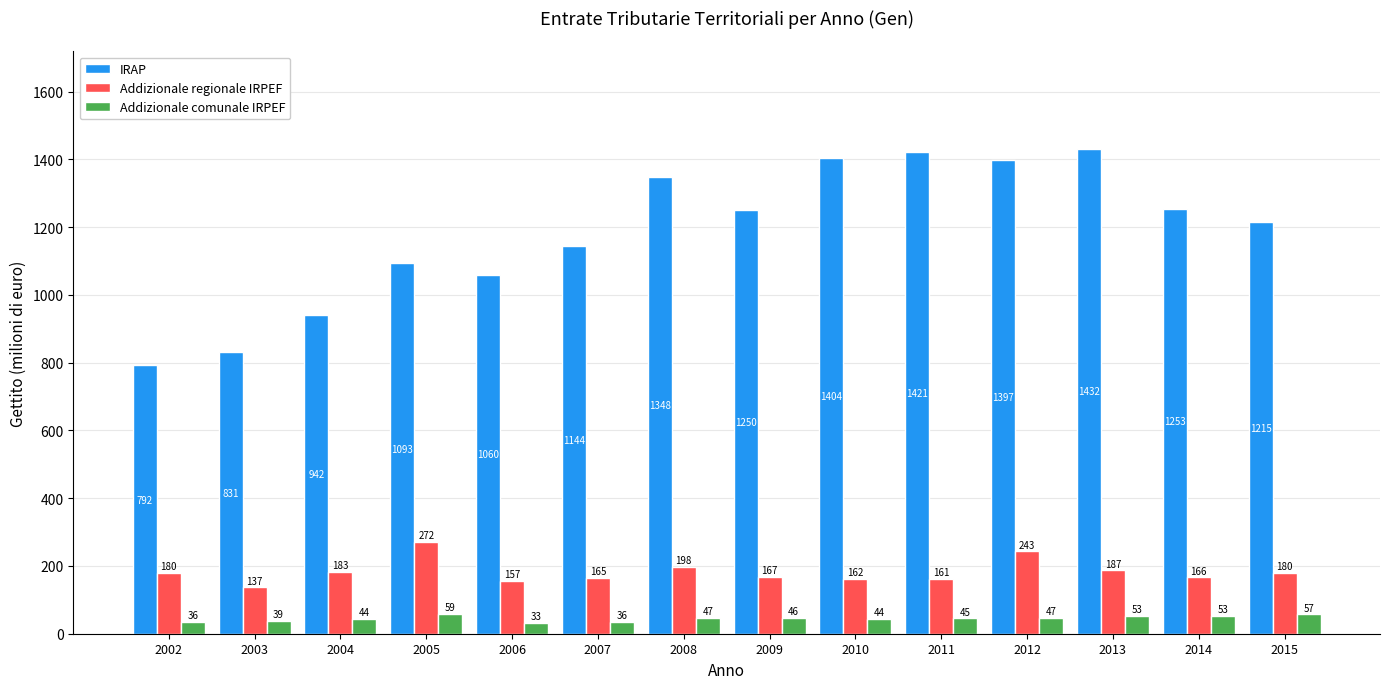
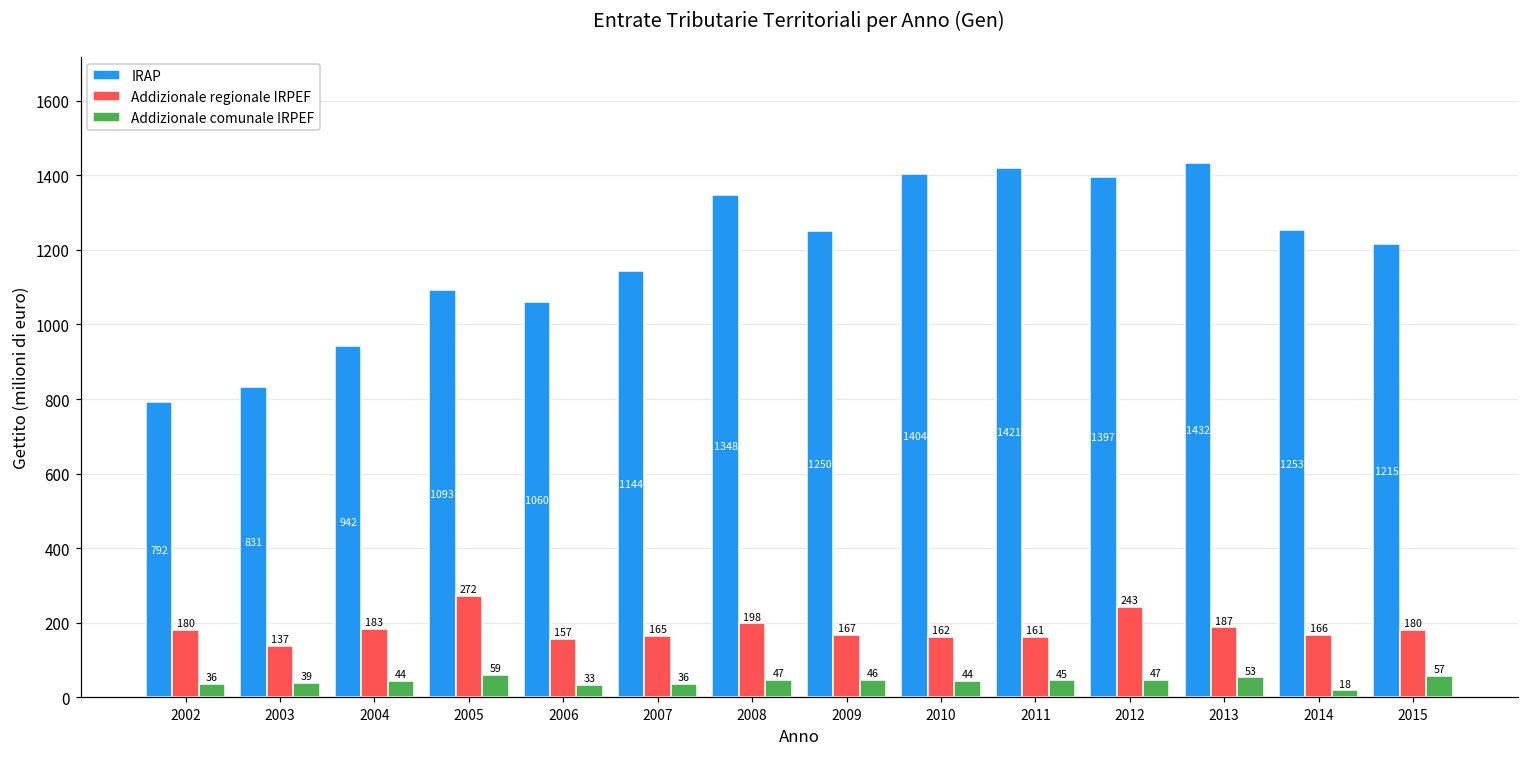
  {
    "IRAP": {
      "2002": 792,
      "2003": 831,
      "2004": 942,
      "2005": 1093,
      "2006": 1060,
      "2007": 1144,
      "2008": 1348,
      "2009": 1250,
      "2010": 1404,
      "2011": 1421,
      "2012": 1397,
      "2013": 1432,
      "2014": 1253,
      "2015": 1215
    },
    "Addizionale regionale IRPEF": {
      "2002": 180,
      "2003": 137,
      "2004": 183,
      "2005": 272,
      "2006": 157,
      "2007": 165,
      "2008": 198,
      "2009": 167,
      "2010": 162,
      "2011": 161,
      "2012": 243,
      "2013": 187,
      "2014": 166,
      "2015": 180
    },
    "Addizionale comunale IRPEF": {
      "2002": 36,
      "2003": 39,
      "2004": 44,
      "2005": 59,
      "2006": 33,
      "2007": 36,
      "2008": 47,
      "2009": 46,
      "2010": 44,
      "2011": 45,
      "2012": 47,
      "2013": 53,
-     "2014": 53,
+     "2014": 18,
      "2015": 57
    }
  }
